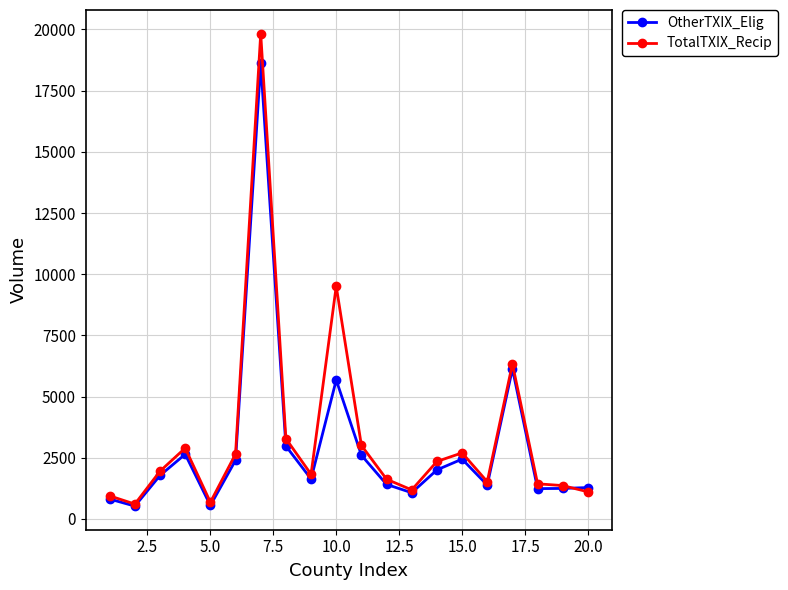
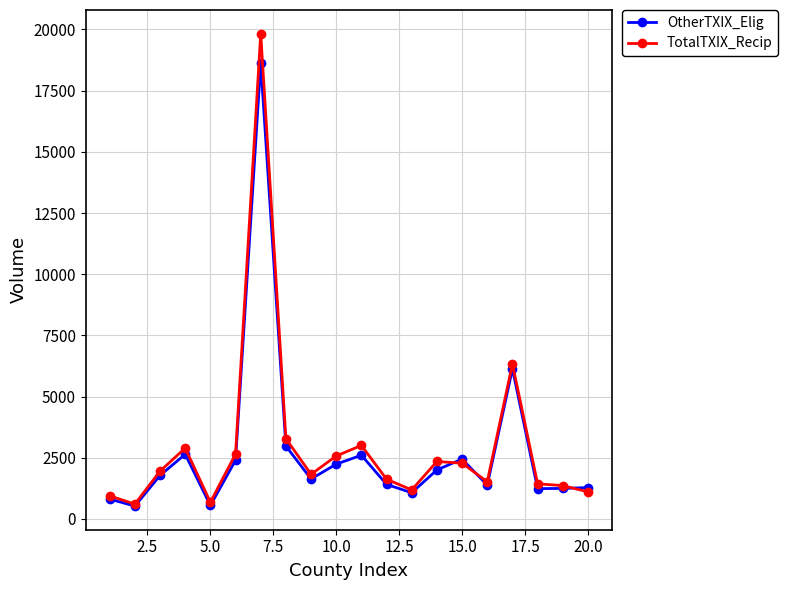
  {
    "OtherTXIX_Elig": {
      "5.0": 600,
-     "10.0": 5700,
+     "10.0": 2200,
      "15.0": 2400,
      "20.0": 1300
    },
    "TotalTXIX_Recip": {
      "5.0": 700,
-     "10.0": 9500,
-     "15.0": 2700,
+     "10.0": 2600,
+     "15.0": 2300,
      "20.0": 1100
    }
  }
